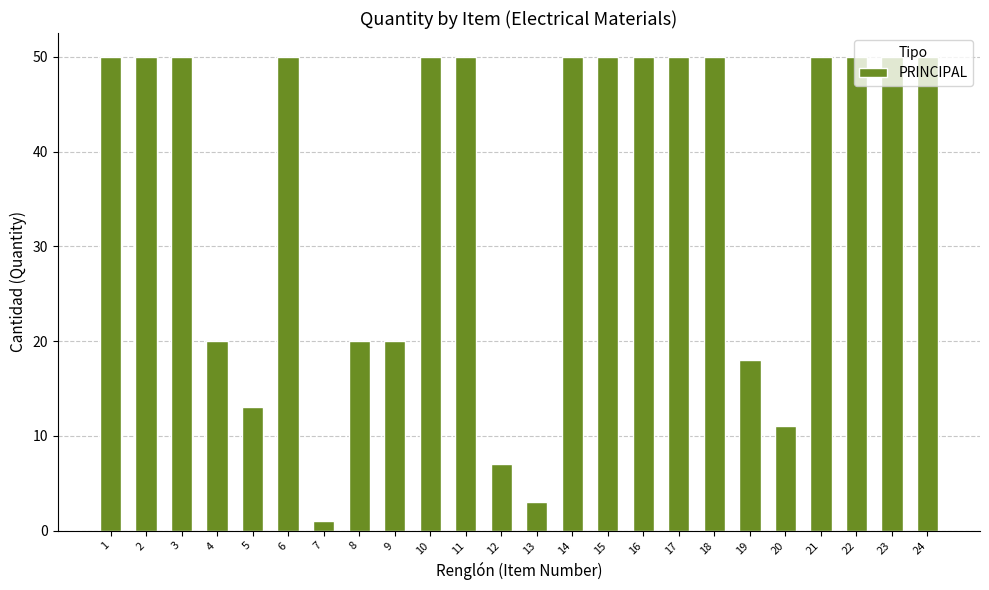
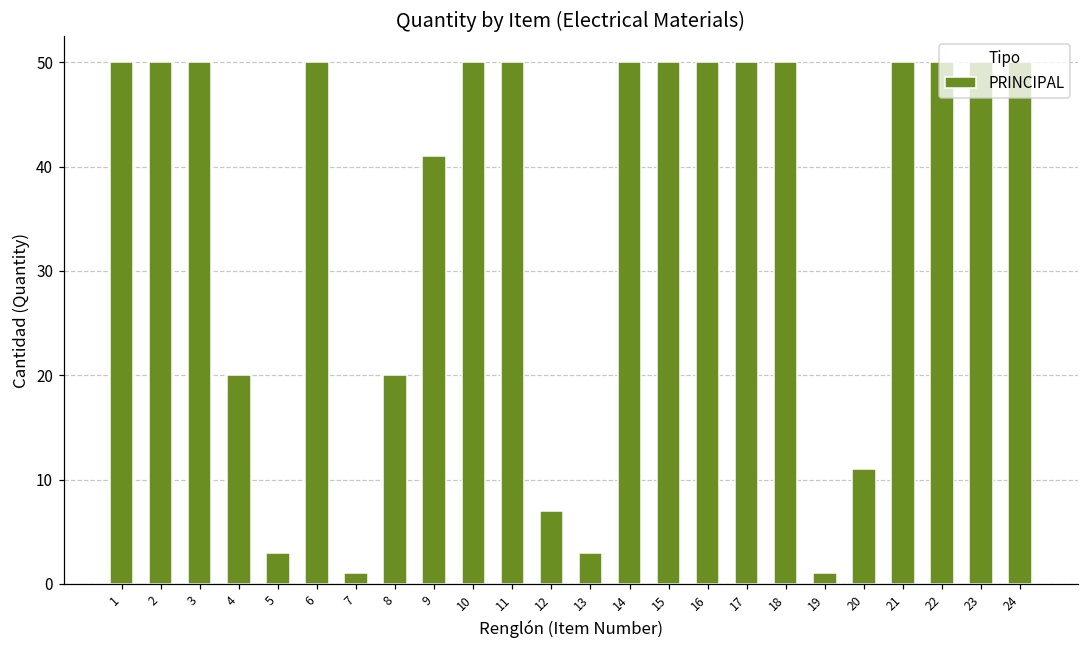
  {
    "1": 50,
    "2": 50,
    "3": 50,
    "4": 20,
-   "5": 13,
+   "5": 3,
    "6": 50,
    "7": 1,
    "8": 20,
-   "9": 20,
+   "9": 41,
    "10": 50,
    "11": 50,
    "12": 7,
    "13": 3,
    "14": 50,
    "15": 50,
    "16": 50,
    "17": 50,
    "18": 50,
-   "19": 18,
+   "19": 1,
    "20": 11,
    "21": 50
  }
